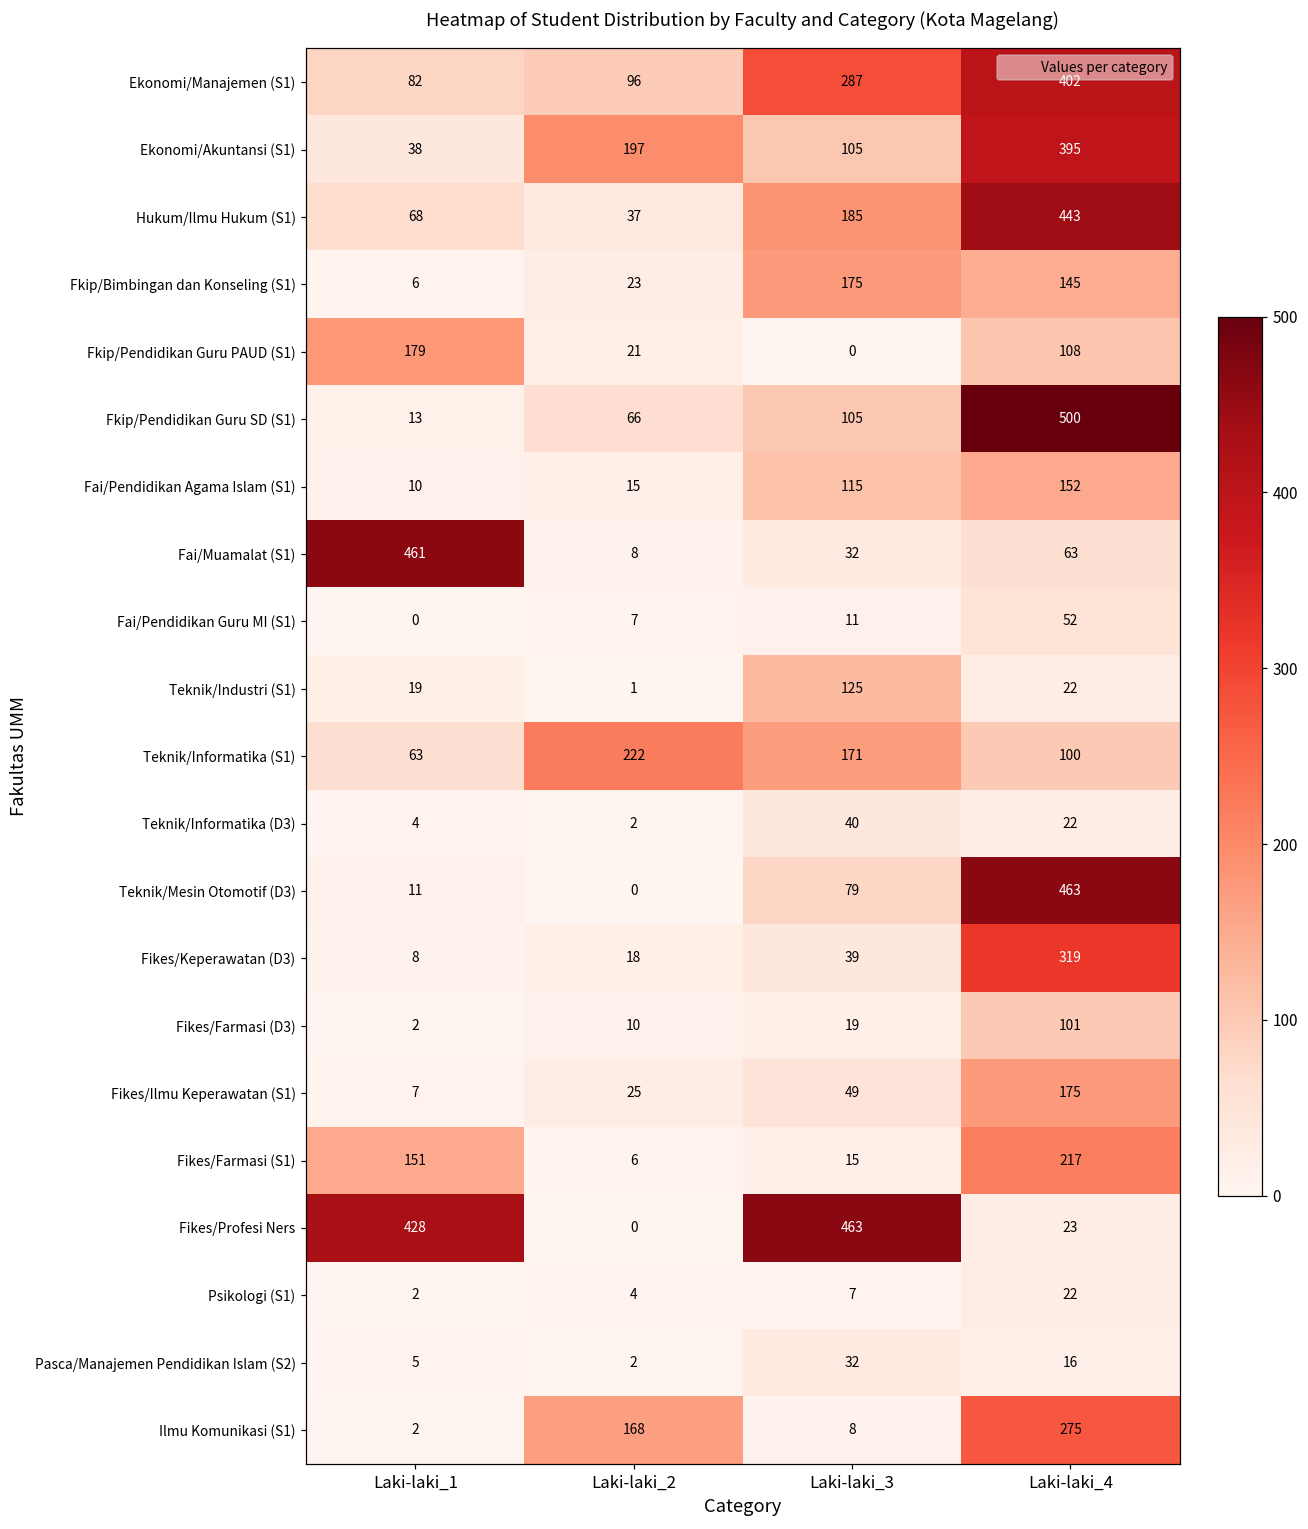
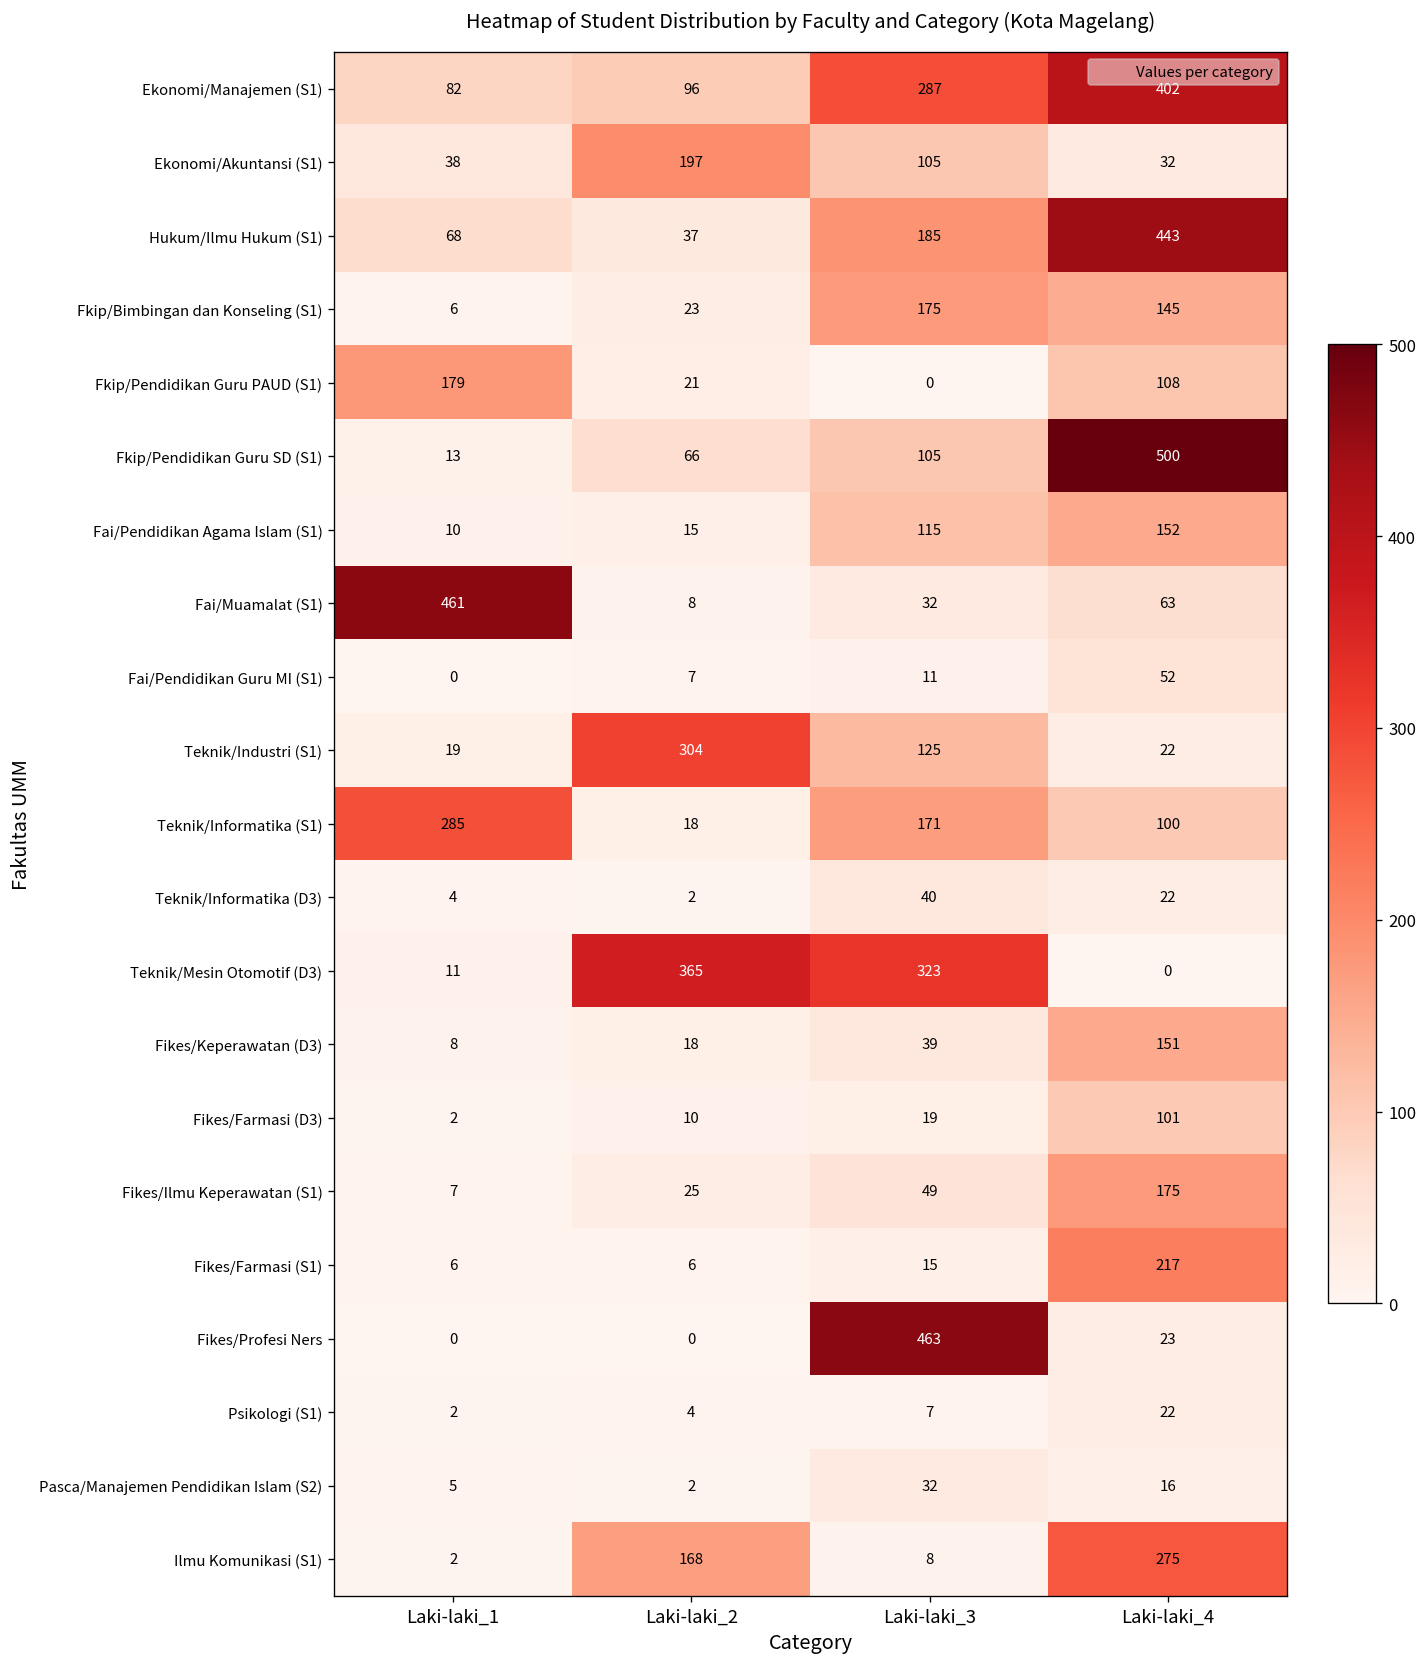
  {
    "Ekonomi/Manajemen (S1)": {
      "Laki-laki_1": 82,
      "Laki-laki_2": 96,
      "Laki-laki_3": 287
    },
    "Ekonomi/Akuntansi (S1)": {
      "Laki-laki_1": 38,
      "Laki-laki_2": 197,
      "Laki-laki_3": 105,
-     "Laki-laki_4": 395
+     "Laki-laki_4": 32
    },
    "Hukum/Ilmu Hukum (S1)": {
      "Laki-laki_1": 68,
      "Laki-laki_2": 37,
      "Laki-laki_3": 185,
      "Laki-laki_4": 443
    },
    "Fkip/Bimbingan dan Konseling (S1)": {
      "Laki-laki_1": 6,
      "Laki-laki_2": 23,
      "Laki-laki_3": 175,
      "Laki-laki_4": 145
    },
    "Fkip/Pendidikan Guru PAUD (S1)": {
      "Laki-laki_1": 179,
      "Laki-laki_2": 21,
      "Laki-laki_3": 0,
      "Laki-laki_4": 108
    },
    "Fkip/Pendidikan Guru SD (S1)": {
      "Laki-laki_1": 13,
      "Laki-laki_2": 66,
      "Laki-laki_3": 105,
      "Laki-laki_4": 500
    },
    "Fai/Pendidikan Agama Islam (S1)": {
      "Laki-laki_1": 10,
      "Laki-laki_2": 15,
      "Laki-laki_3": 115,
      "Laki-laki_4": 152
    },
    "Fai/Muamalat (S1)": {
      "Laki-laki_1": 461,
      "Laki-laki_2": 8,
      "Laki-laki_3": 32,
      "Laki-laki_4": 63
    },
    "Fai/Pendidikan Guru MI (S1)": {
      "Laki-laki_1": 0,
      "Laki-laki_2": 7,
      "Laki-laki_3": 11,
      "Laki-laki_4": 52
    },
    "Teknik/Industri (S1)": {
      "Laki-laki_1": 19,
-     "Laki-laki_2": 1,
+     "Laki-laki_2": 304,
      "Laki-laki_3": 125,
      "Laki-laki_4": 22
    },
    "Teknik/Informatika (S1)": {
-     "Laki-laki_1": 63,
-     "Laki-laki_2": 222,
+     "Laki-laki_1": 285,
+     "Laki-laki_2": 18,
      "Laki-laki_3": 171,
      "Laki-laki_4": 100
    },
    "Teknik/Informatika (D3)": {
      "Laki-laki_1": 4,
      "Laki-laki_2": 2,
      "Laki-laki_3": 40,
      "Laki-laki_4": 22
    },
    "Teknik/Mesin Otomotif (D3)": {
      "Laki-laki_1": 11,
-     "Laki-laki_2": 0,
-     "Laki-laki_3": 79,
-     "Laki-laki_4": 463
+     "Laki-laki_2": 365,
+     "Laki-laki_3": 323,
+     "Laki-laki_4": 0
    },
    "Fikes/Keperawatan (D3)": {
      "Laki-laki_1": 8,
      "Laki-laki_2": 18,
      "Laki-laki_3": 39,
-     "Laki-laki_4": 319
+     "Laki-laki_4": 151
    },
    "Fikes/Farmasi (D3)": {
      "Laki-laki_1": 2,
      "Laki-laki_2": 10,
      "Laki-laki_3": 19,
      "Laki-laki_4": 101
    },
    "Fikes/Ilmu Keperawatan (S1)": {
      "Laki-laki_1": 7,
      "Laki-laki_2": 25,
      "Laki-laki_3": 49,
      "Laki-laki_4": 175
    },
    "Fikes/Farmasi (S1)": {
-     "Laki-laki_1": 151,
+     "Laki-laki_1": 6,
      "Laki-laki_2": 6,
      "Laki-laki_3": 15,
      "Laki-laki_4": 217
    },
    "Fikes/Profesi Ners": {
-     "Laki-laki_1": 428,
+     "Laki-laki_1": 0,
      "Laki-laki_2": 0,
      "Laki-laki_3": 463,
      "Laki-laki_4": 23
    },
    "Psikologi (S1)": {
      "Laki-laki_1": 2,
      "Laki-laki_2": 4,
      "Laki-laki_3": 7,
      "Laki-laki_4": 22
    },
    "Pasca/Manajemen Pendidikan Islam (S2)": {
      "Laki-laki_1": 5,
      "Laki-laki_2": 2,
      "Laki-laki_3": 32,
      "Laki-laki_4": 16
    },
    "Ilmu Komunikasi (S1)": {
      "Laki-laki_1": 2,
      "Laki-laki_2": 168,
      "Laki-laki_3": 8,
      "Laki-laki_4": 275
    }
  }
